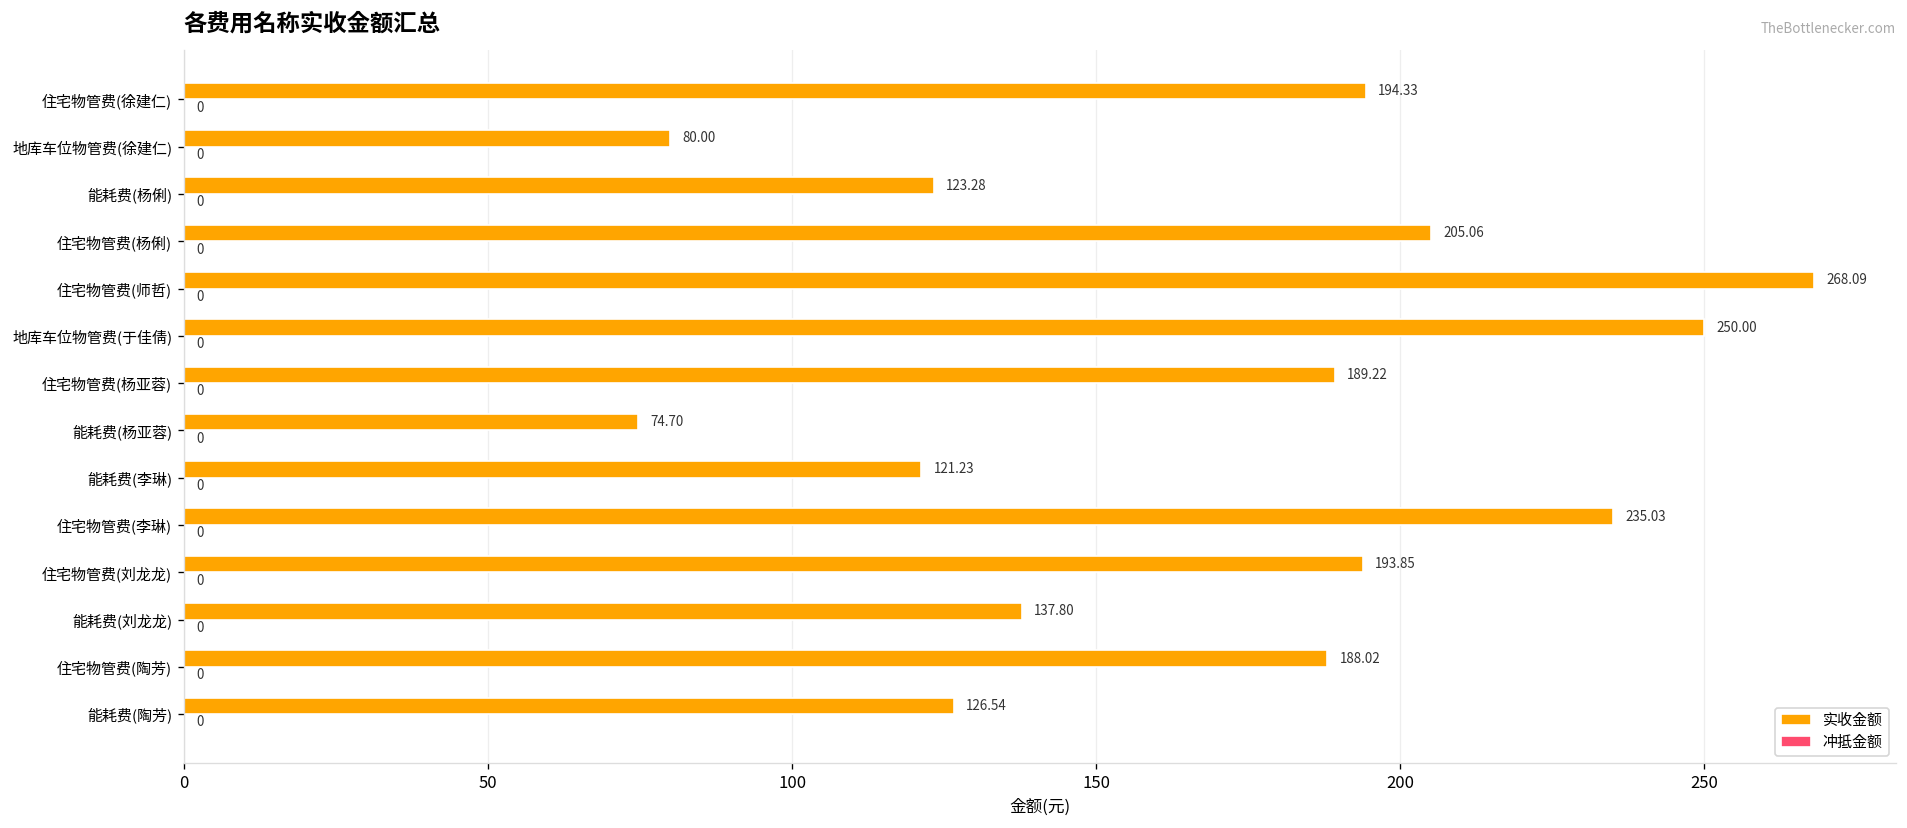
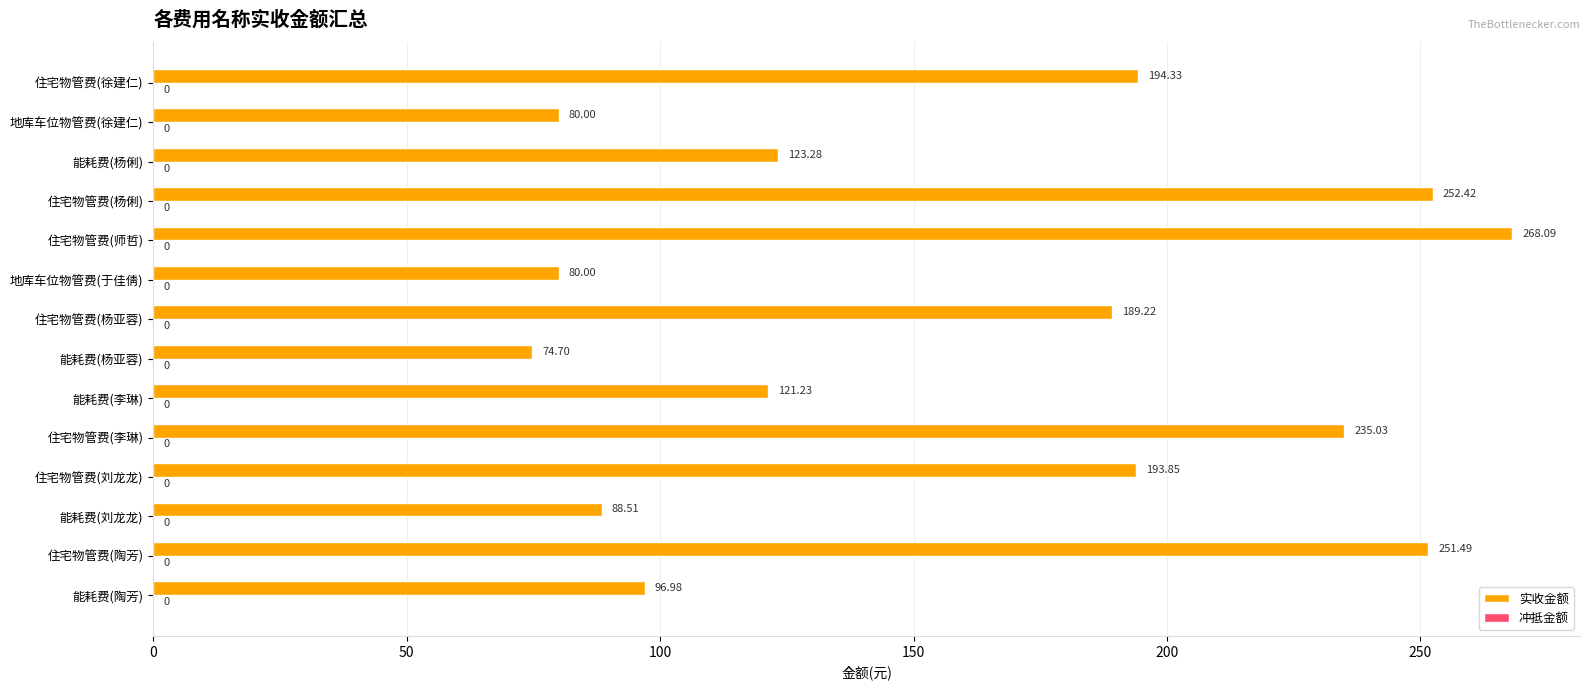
  {
    "实收金额": {
      "住宅物管费(徐建仁)": 194.33,
      "地库车位物管费(徐建仁)": 80.00,
      "能耗费(杨俐)": 123.28,
-     "住宅物管费(杨俐)": 205.06,
+     "住宅物管费(杨俐)": 252.42,
      "住宅物管费(师哲)": 268.09,
-     "地库车位物管费(于佳倩)": 250.00,
+     "地库车位物管费(于佳倩)": 80.00,
      "住宅物管费(杨亚蓉)": 189.22,
      "能耗费(杨亚蓉)": 74.70,
      "能耗费(李琳)": 121.23,
      "住宅物管费(李琳)": 235.03,
      "住宅物管费(刘龙龙)": 193.85,
-     "能耗费(刘龙龙)": 137.80,
-     "住宅物管费(陶芳)": 188.02,
-     "能耗费(陶芳)": 126.54
+     "能耗费(刘龙龙)": 88.51,
+     "住宅物管费(陶芳)": 251.49,
+     "能耗费(陶芳)": 96.98
    },
    "冲抵金额": {
      "住宅物管费(徐建仁)": 0,
      "地库车位物管费(徐建仁)": 0,
      "能耗费(杨俐)": 0,
      "住宅物管费(杨俐)": 0,
      "住宅物管费(师哲)": 0,
      "地库车位物管费(于佳倩)": 0,
      "住宅物管费(杨亚蓉)": 0,
      "能耗费(杨亚蓉)": 0,
      "能耗费(李琳)": 0,
      "住宅物管费(李琳)": 0,
      "住宅物管费(刘龙龙)": 0,
      "能耗费(刘龙龙)": 0,
      "住宅物管费(陶芳)": 0,
      "能耗费(陶芳)": 0
    }
  }
